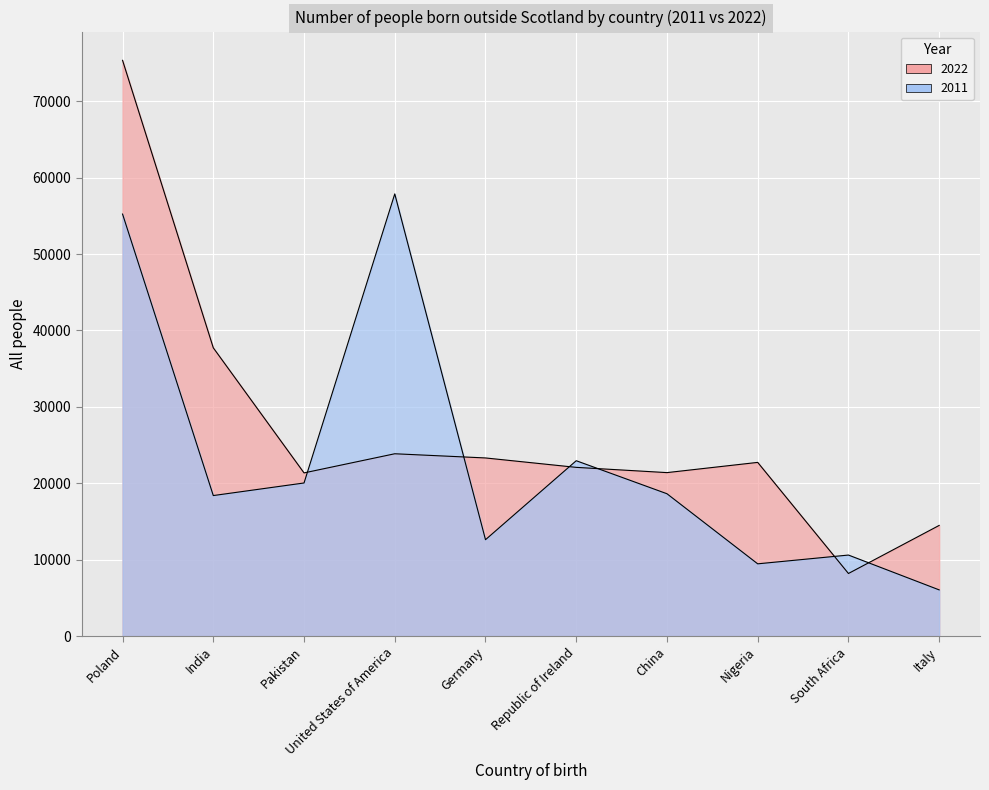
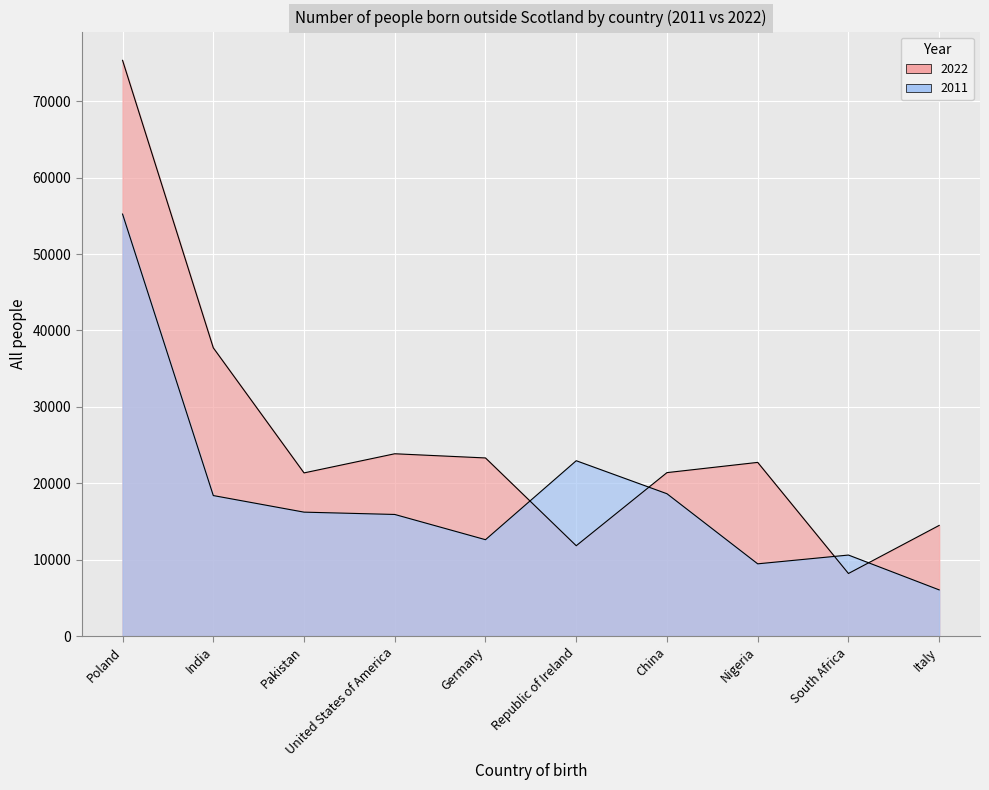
  {
    "2022": {
      "Poland": 75000,
      "India": 38000,
      "Pakistan": 21000,
      "United States of America": 24000,
      "Germany": 23000,
-     "Republic of Ireland": 22000,
+     "Republic of Ireland": 12000,
      "China": 21000,
      "Nigeria": 23000,
      "South Africa": 8000,
      "Italy": 14000
    },
    "2011": {
      "Poland": 55000,
      "India": 18000,
-     "Pakistan": 20000,
-     "United States of America": 58000,
+     "Pakistan": 16000,
+     "United States of America": 16000,
      "Germany": 13000,
      "Republic of Ireland": 23000,
      "China": 19000,
      "Nigeria": 9000,
      "South Africa": 11000,
      "Italy": 6000
    }
  }
